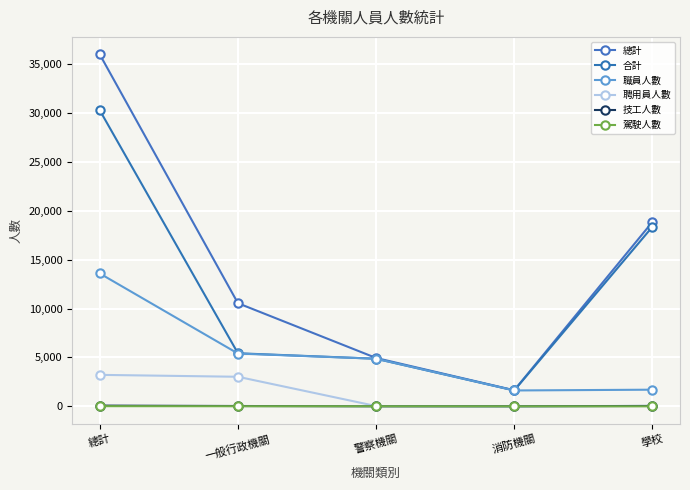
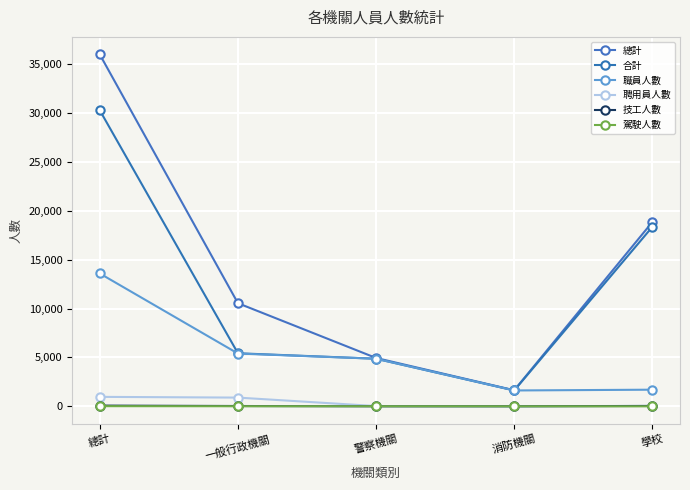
  {
    "聘用員人數": {
-     "總計": "3,000",
-     "一般行政機關": "3,000"
+     "總計": "1,000",
+     "一般行政機關": "1,000"
    },
    "駕駛人數": {
      "總計": "0",
      "一般行政機關": "0"
    }
  }
